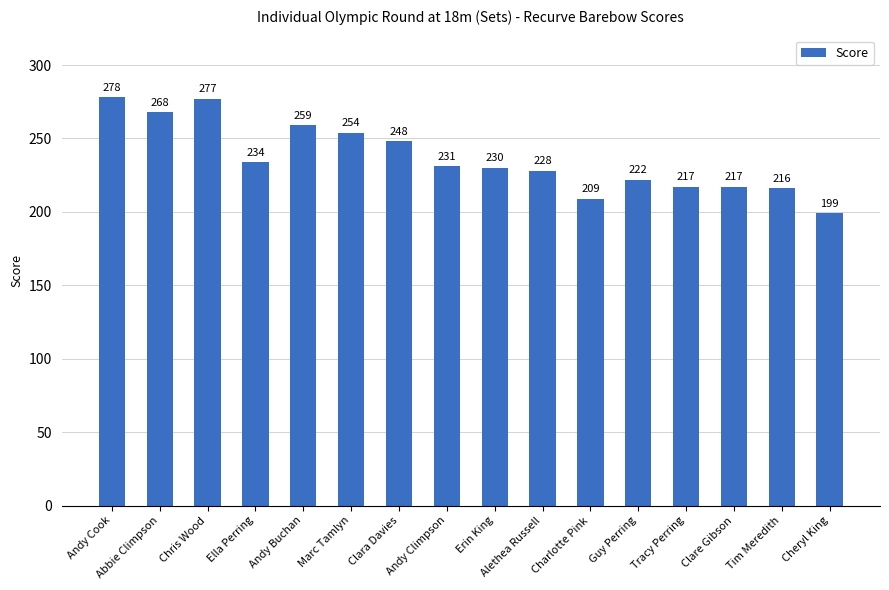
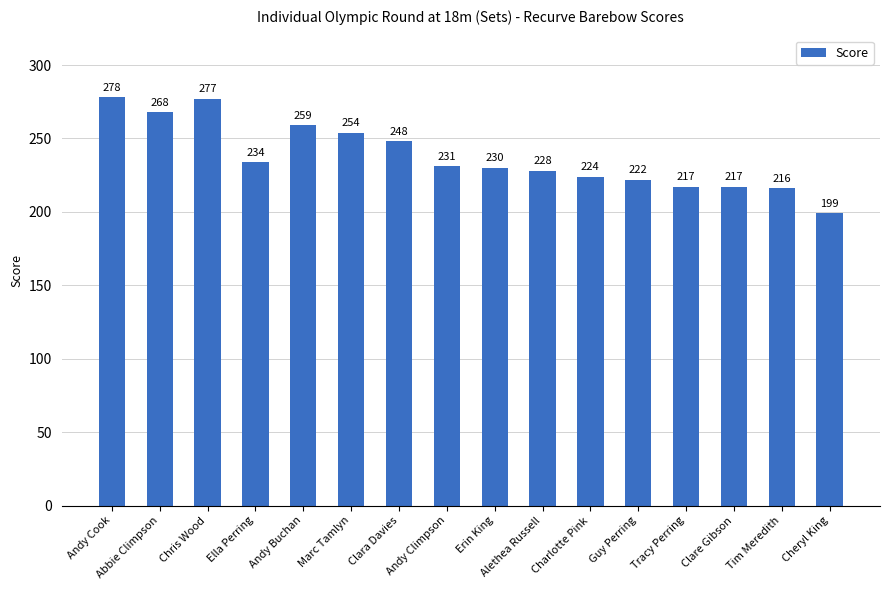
  {
    "Andy Cook": 278,
    "Abbie Climpson": 268,
    "Chris Wood": 277,
    "Ella Perring": 234,
    "Andy Buchan": 259,
    "Marc Tamlyn": 254,
    "Clara Davies": 248,
    "Andy Climpson": 231,
    "Erin King": 230,
    "Alethea Russell": 228,
-   "Charlotte Pink": 209,
+   "Charlotte Pink": 224,
    "Guy Perring": 222,
    "Tracy Perring": 217,
    "Clare Gibson": 217,
    "Tim Meredith": 216,
    "Cheryl King": 199
  }
